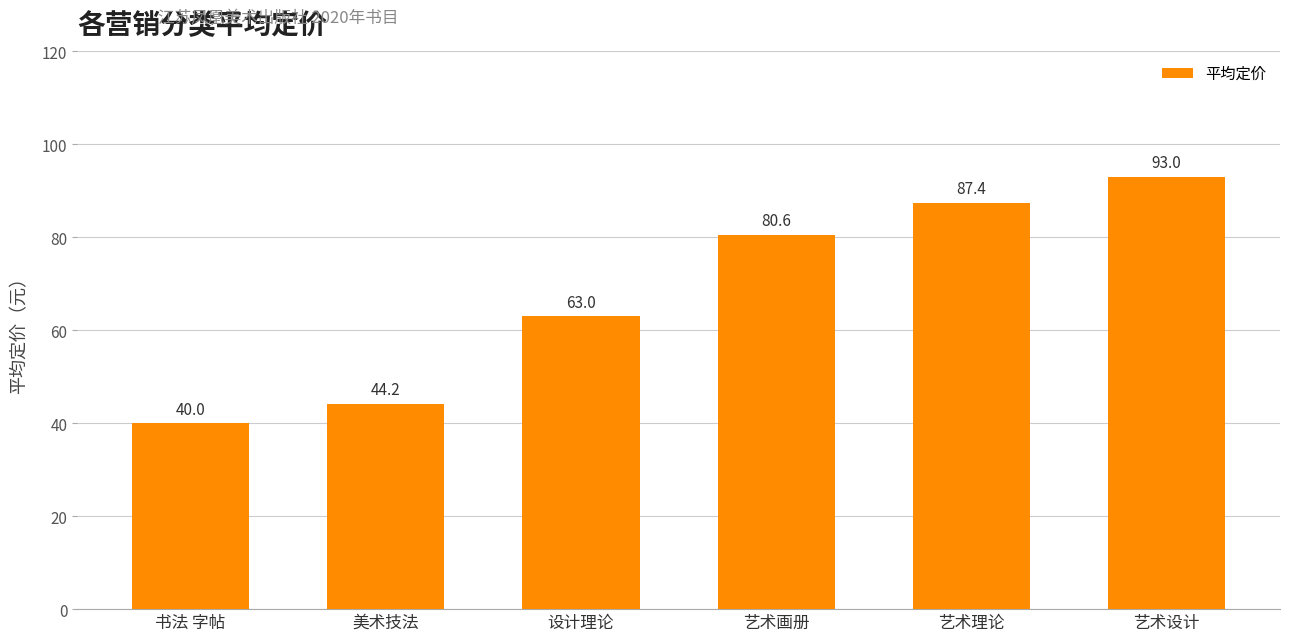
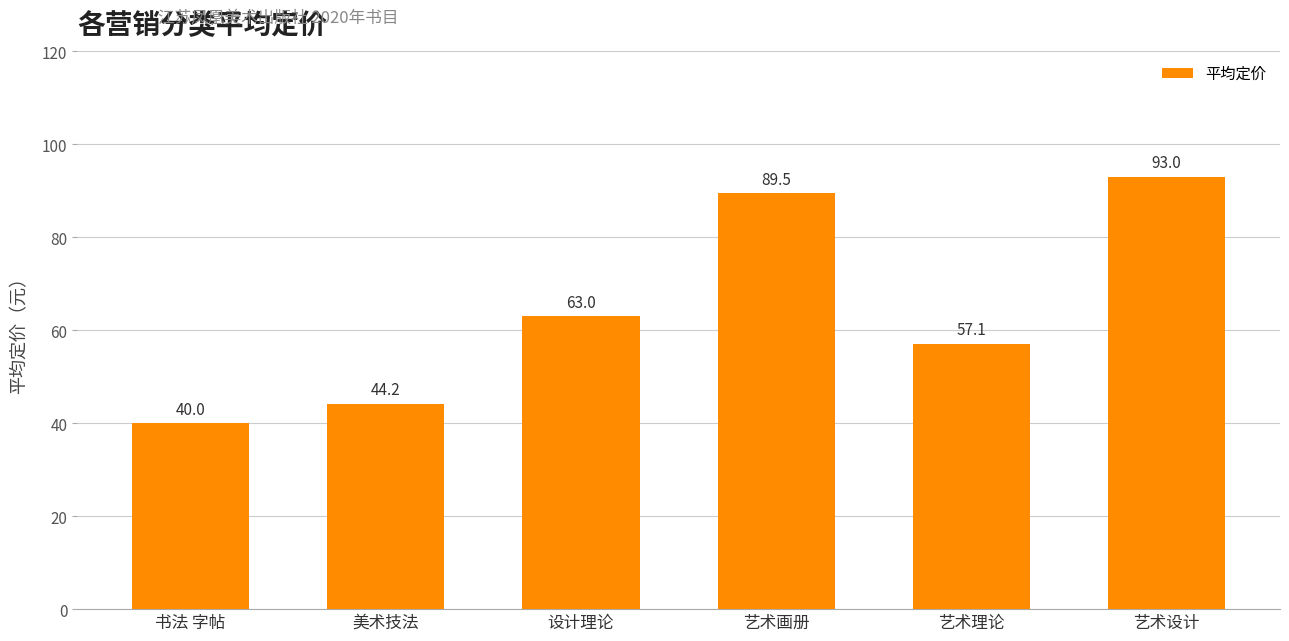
  {
    "书法 字帖": 40.0,
    "美术技法": 44.2,
    "设计理论": 63.0,
-   "艺术画册": 80.6,
-   "艺术理论": 87.4,
+   "艺术画册": 89.5,
+   "艺术理论": 57.1,
    "艺术设计": 93.0
  }
